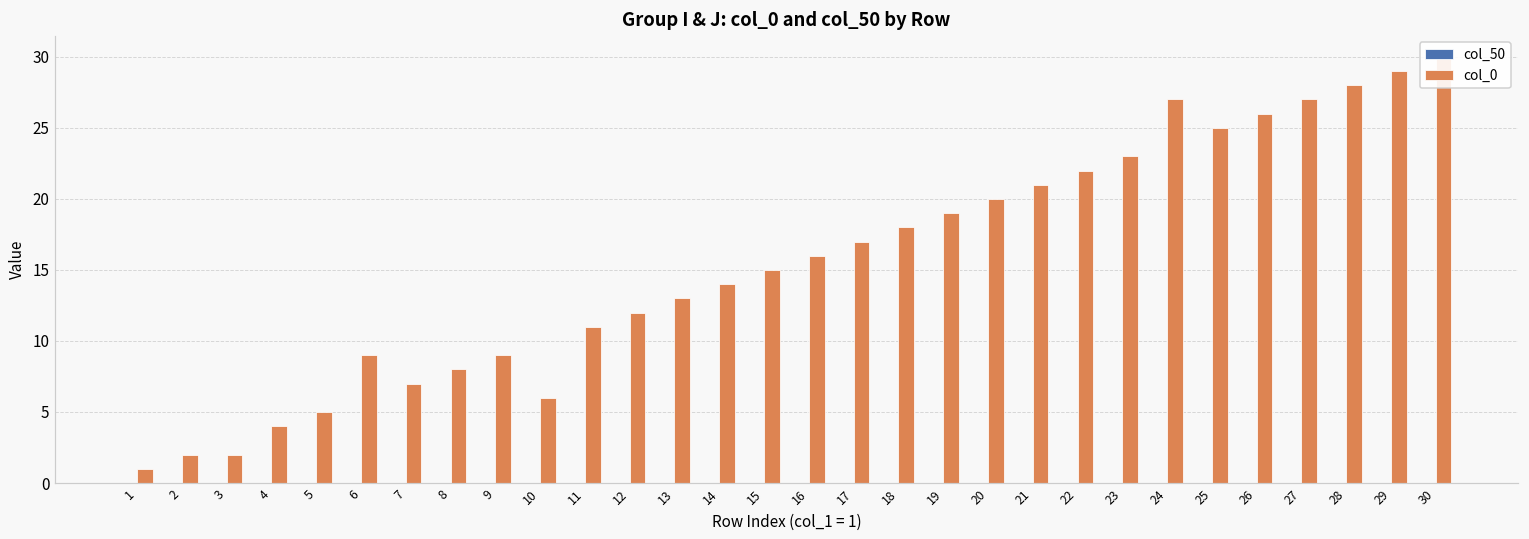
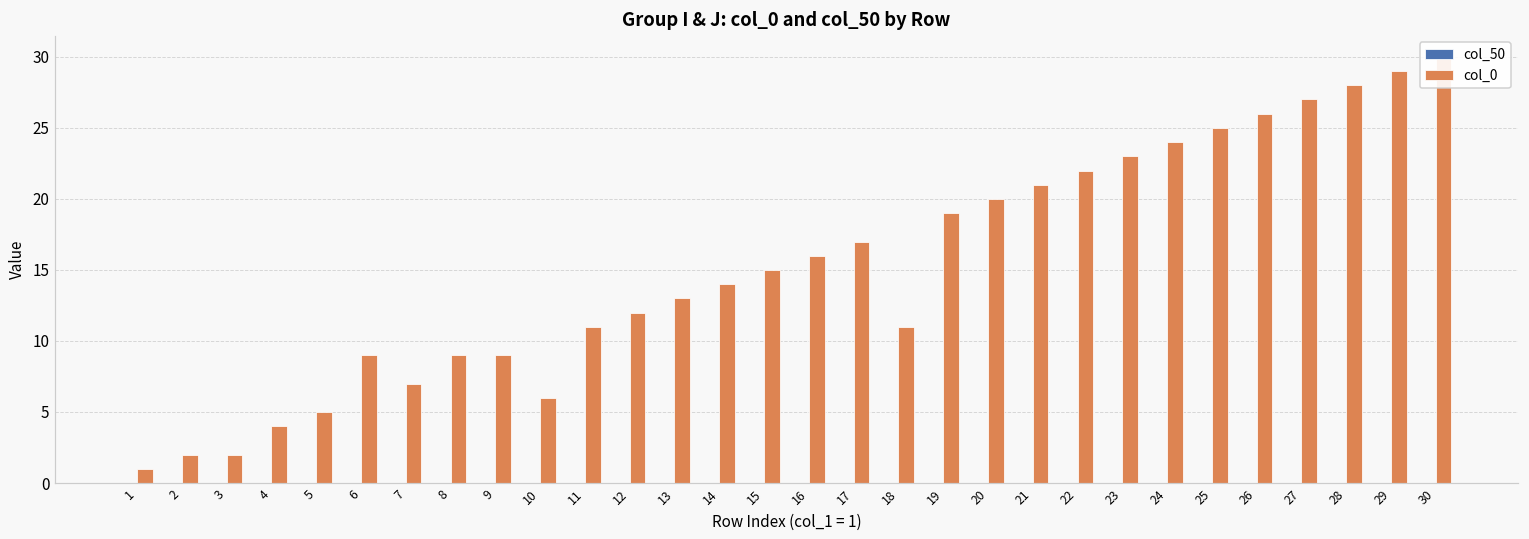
  {
    "col_50": {
      "1": 0,
      "2": 0,
      "3": 0,
      "4": 0,
      "5": 0,
      "6": 0,
      "7": 0,
      "8": 0,
      "9": 0,
      "10": 0,
      "11": 0,
      "12": 0,
      "13": 0,
      "14": 0,
      "15": 0,
      "16": 0,
      "17": 0,
      "18": 0,
      "19": 0,
      "20": 0,
      "21": 0,
      "22": 0,
      "23": 0,
      "24": 0,
      "25": 0,
      "26": 0,
      "27": 0,
      "28": 0,
      "29": 0,
      "30": 0
    },
    "col_0": {
      "1": 1,
      "2": 2,
      "3": 2,
      "4": 4,
      "5": 5,
      "6": 9,
      "7": 7,
-     "8": 8,
+     "8": 9,
      "9": 9,
      "10": 6,
      "11": 11,
      "12": 12,
      "13": 13,
      "14": 14,
      "15": 15,
      "16": 16,
      "17": 17,
-     "18": 18,
+     "18": 11,
      "19": 19,
      "20": 20,
      "21": 21,
      "22": 22,
      "23": 23,
-     "24": 27,
+     "24": 24,
      "25": 25,
      "26": 26,
      "27": 27,
      "28": 28,
      "29": 29
    }
  }
